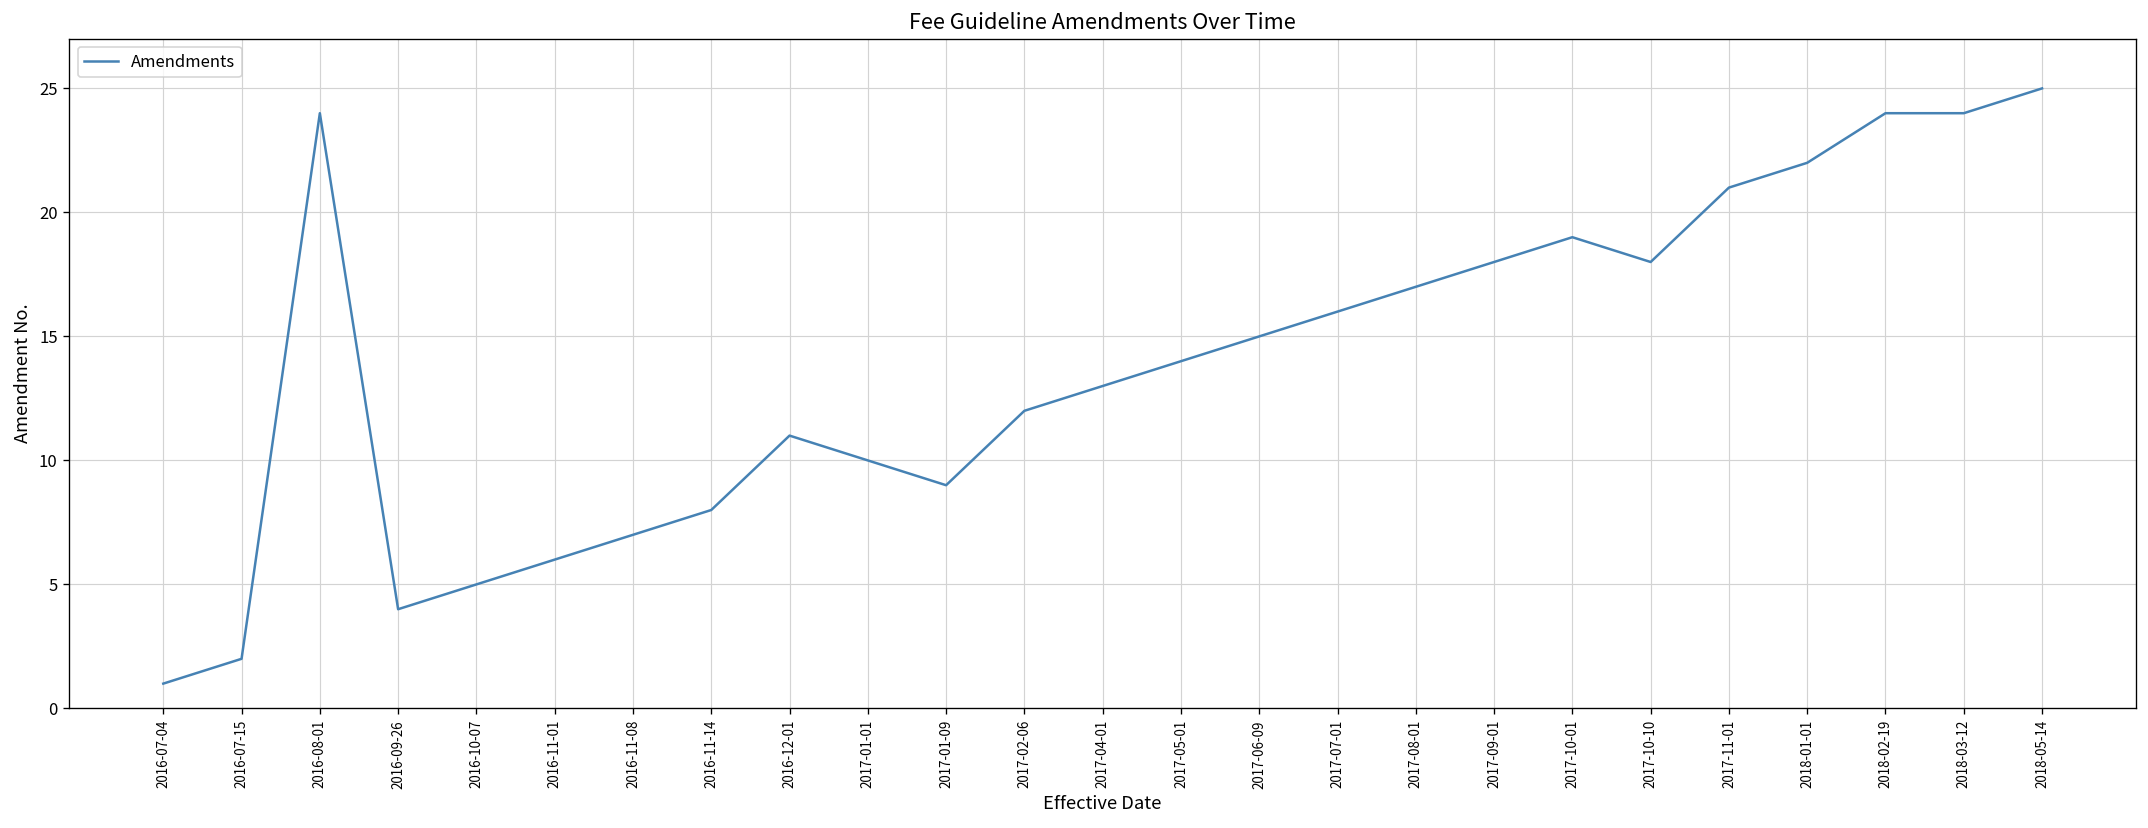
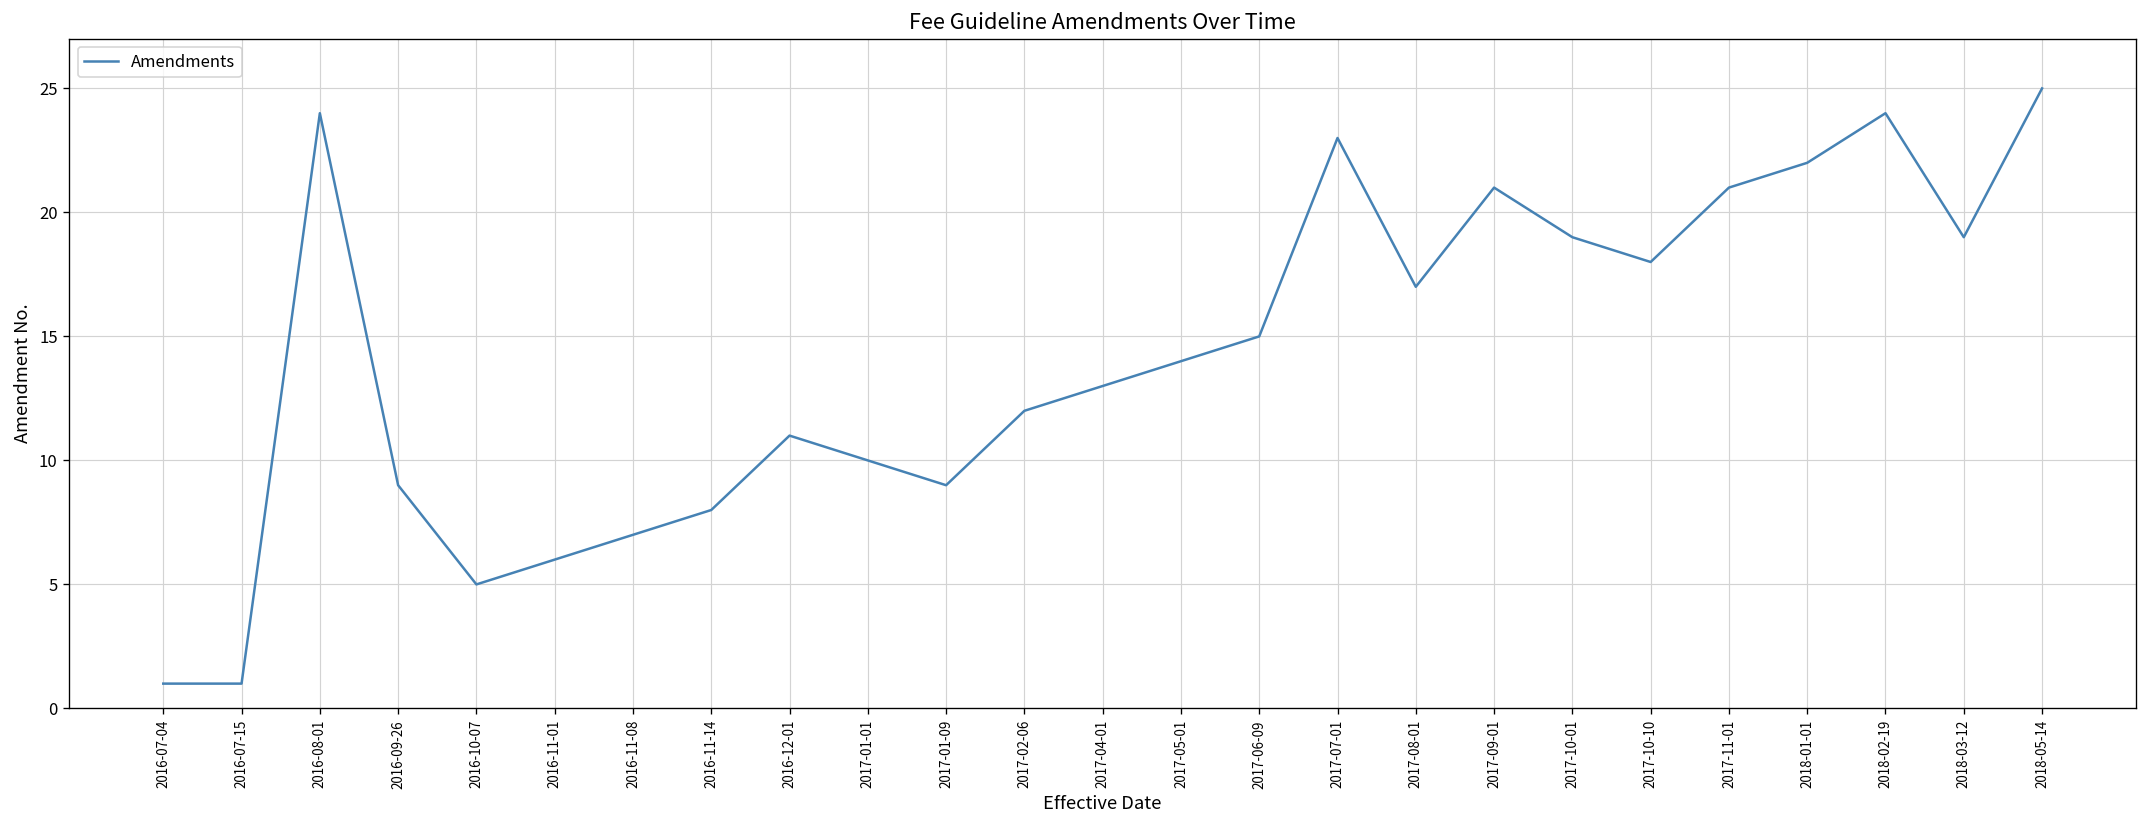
  {
    "2016-07-04": 1,
-   "2016-07-15": 2,
+   "2016-07-15": 1,
    "2016-08-01": 24,
-   "2016-09-26": 4,
+   "2016-09-26": 9,
    "2016-10-07": 5,
    "2016-11-01": 6,
    "2016-11-08": 7,
    "2016-11-14": 8,
    "2016-12-01": 11,
    "2017-01-01": 10,
    "2017-01-09": 9,
    "2017-02-06": 12,
    "2017-04-01": 13,
    "2017-05-01": 14,
    "2017-06-09": 15,
-   "2017-07-01": 16,
+   "2017-07-01": 23,
    "2017-08-01": 17,
-   "2017-09-01": 18,
+   "2017-09-01": 21,
    "2017-10-01": 19,
    "2017-10-10": 18,
    "2017-11-01": 21,
    "2018-01-01": 22,
    "2018-02-19": 24,
-   "2018-03-12": 24,
+   "2018-03-12": 19,
    "2018-05-14": 25
  }
